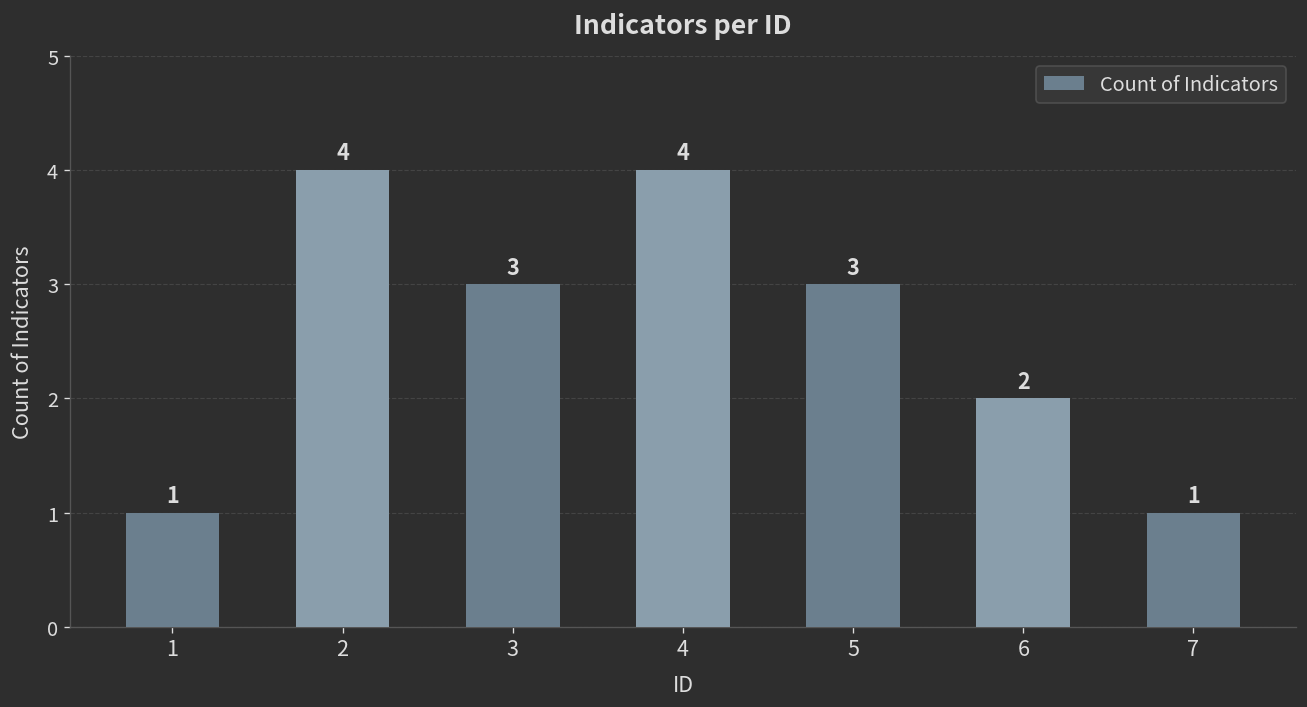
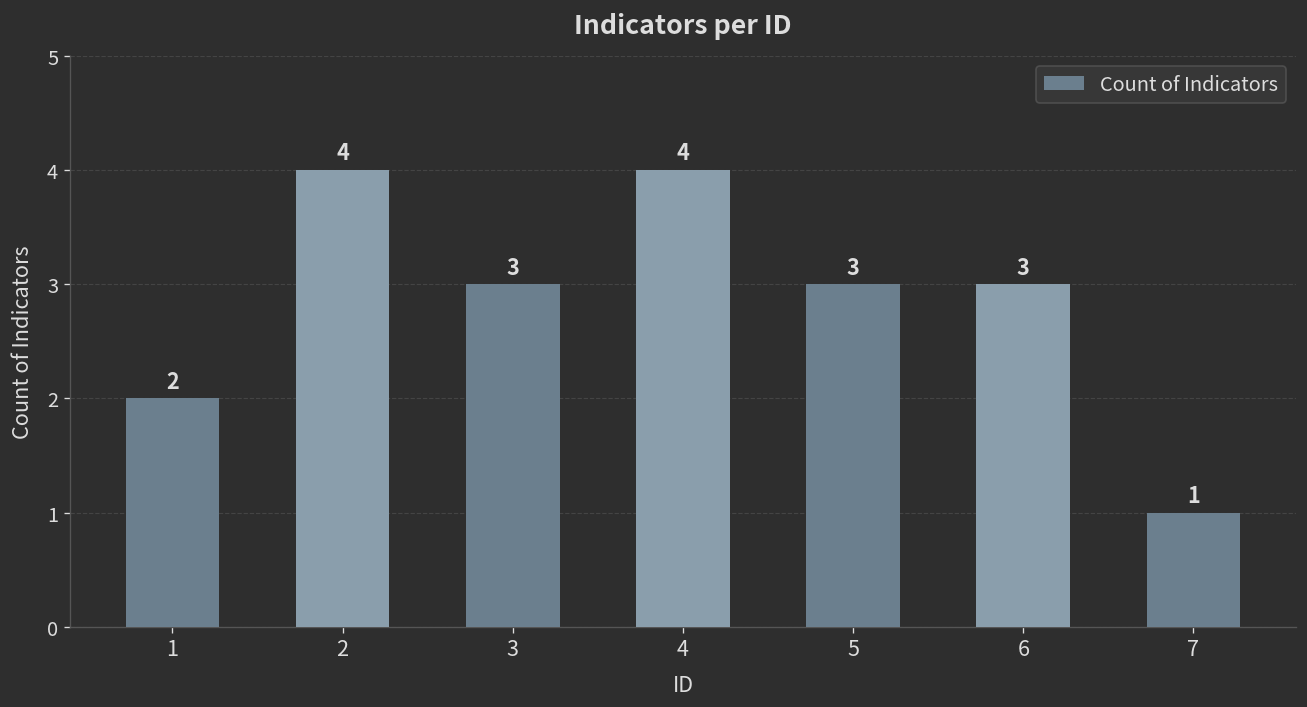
  {
-   "1": 1,
+   "1": 2,
    "2": 4,
    "3": 3,
    "4": 4,
    "5": 3,
-   "6": 2,
+   "6": 3,
    "7": 1
  }
